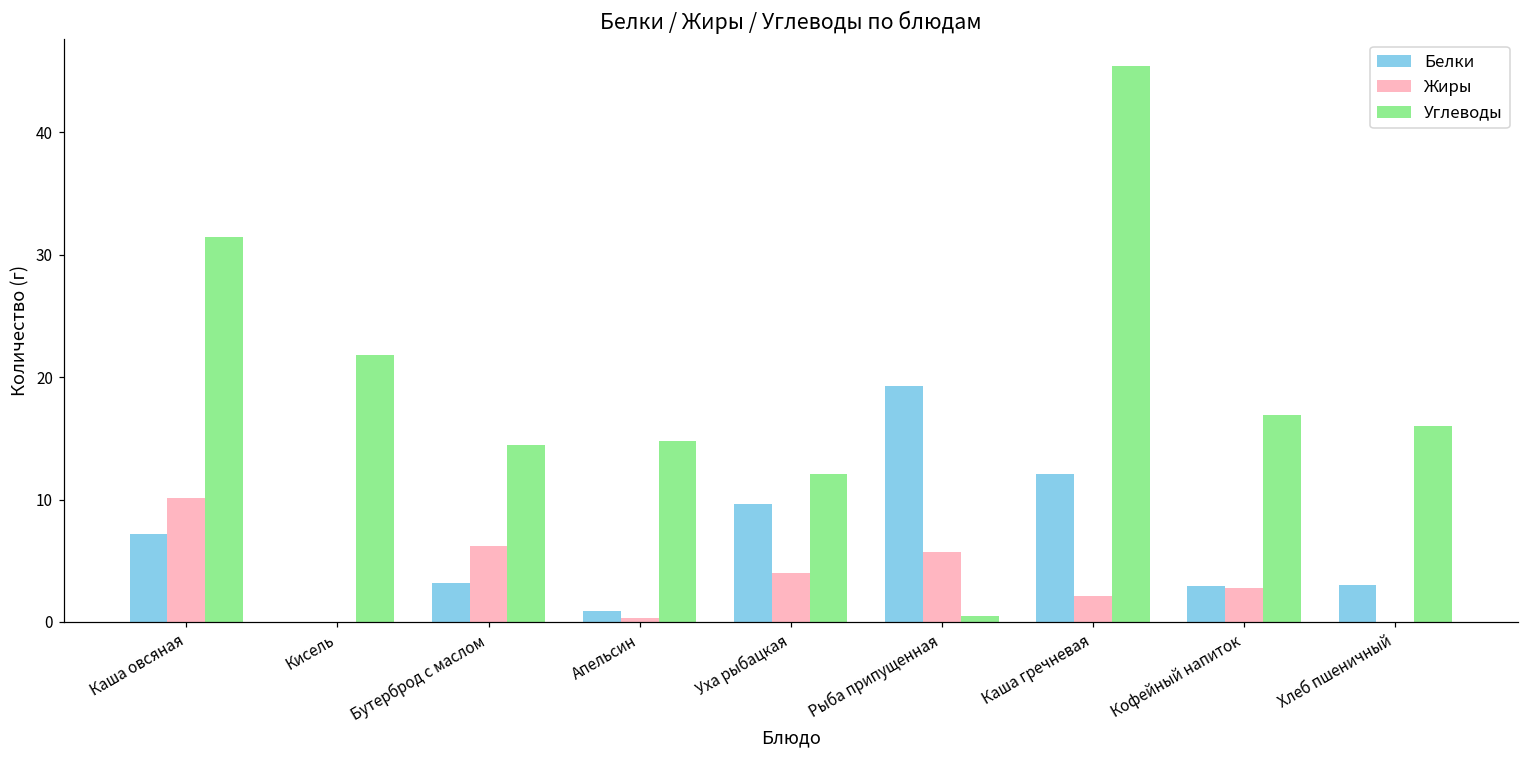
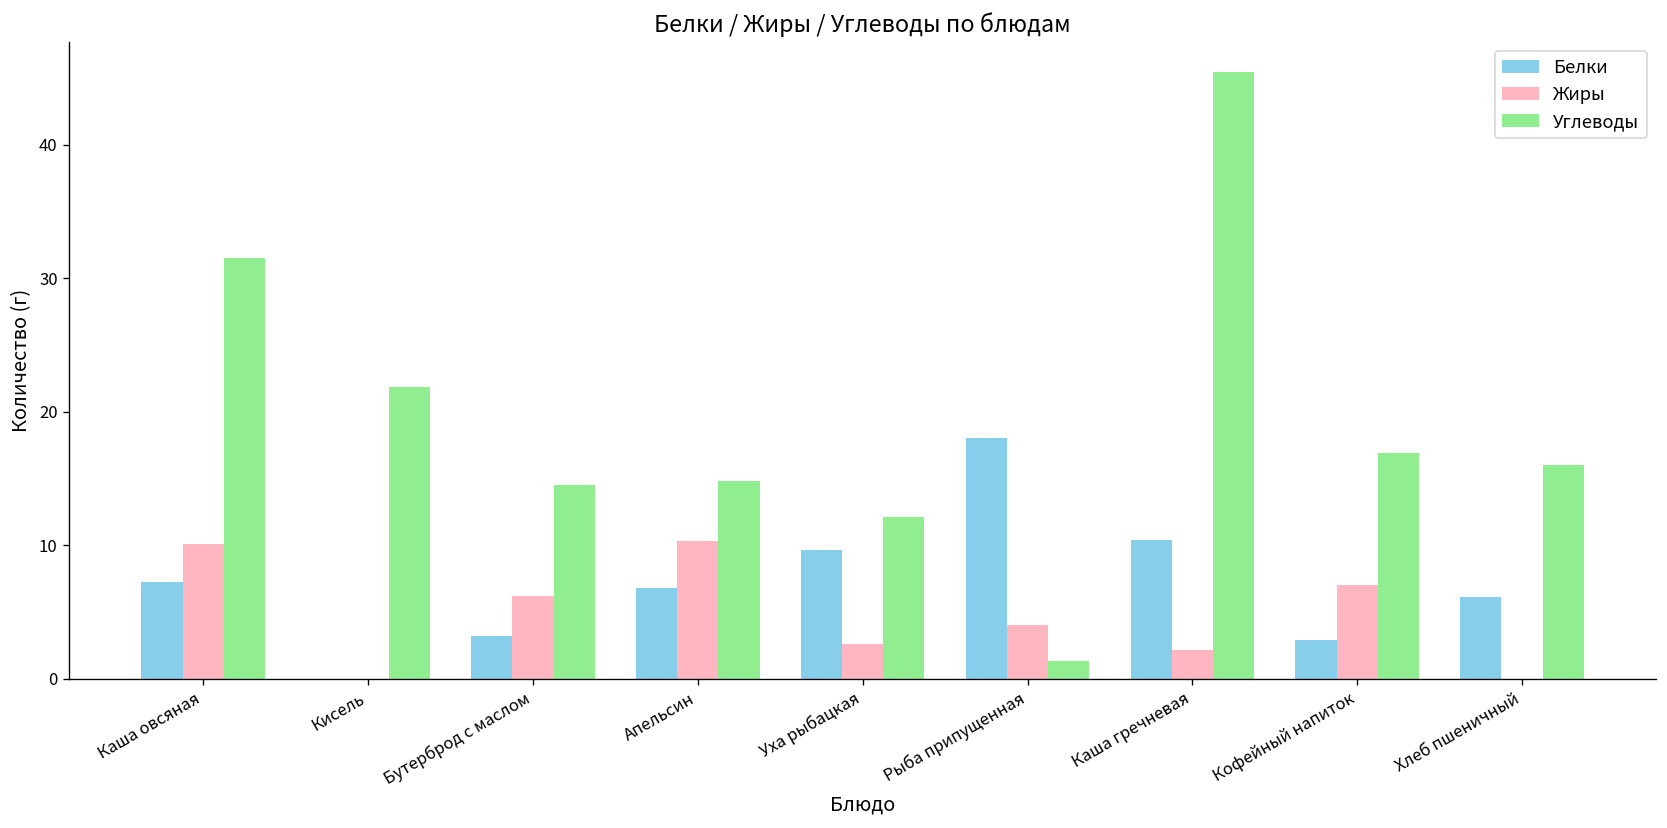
  {
    "Белки": {
      "Каша овсяная": 7.2,
      "Кисель": 0.0,
      "Бутерброд с маслом": 3.2,
-     "Апельсин": 0.9,
+     "Апельсин": 6.8,
      "Уха рыбацкая": 9.6,
-     "Рыба припущенная": 19.3,
-     "Каша гречневая": 12.1,
+     "Рыба припущенная": 18.0,
+     "Каша гречневая": 10.4,
      "Кофейный напиток": 2.9,
-     "Хлеб пшеничный": 3.0
+     "Хлеб пшеничный": 6.1
    },
    "Жиры": {
      "Каша овсяная": 10.1,
      "Кисель": 0.0,
      "Бутерброд с маслом": 6.2,
-     "Апельсин": 0.3,
-     "Уха рыбацкая": 4.0,
-     "Рыба припущенная": 5.7,
+     "Апельсин": 10.3,
+     "Уха рыбацкая": 2.6,
+     "Рыба припущенная": 4.0,
      "Каша гречневая": 2.1,
-     "Кофейный напиток": 2.8,
+     "Кофейный напиток": 7.0,
      "Хлеб пшеничный": 0.0
    },
    "Углеводы": {
      "Каша овсяная": 31.5,
      "Кисель": 21.8,
      "Бутерброд с маслом": 14.5,
      "Апельсин": 14.8,
      "Уха рыбацкая": 12.1,
-     "Рыба припущенная": 0.5,
+     "Рыба припущенная": 1.3,
      "Каша гречневая": 45.4,
      "Кофейный напиток": 16.9,
      "Хлеб пшеничный": 16.0
    }
  }
